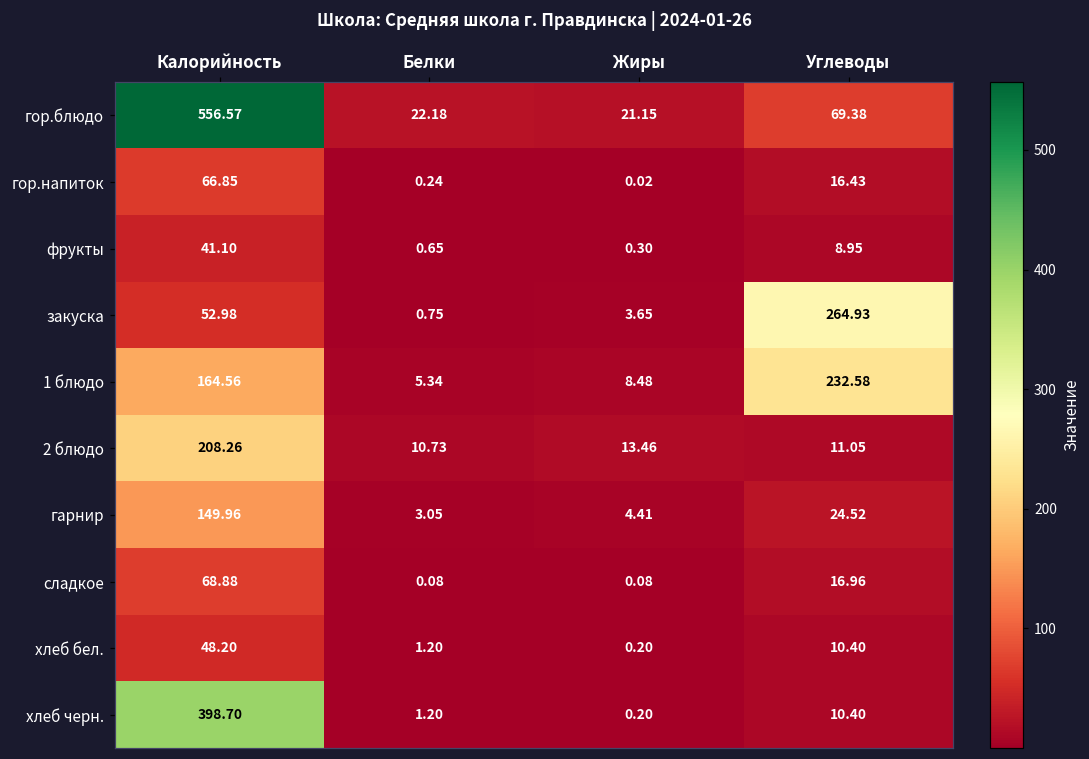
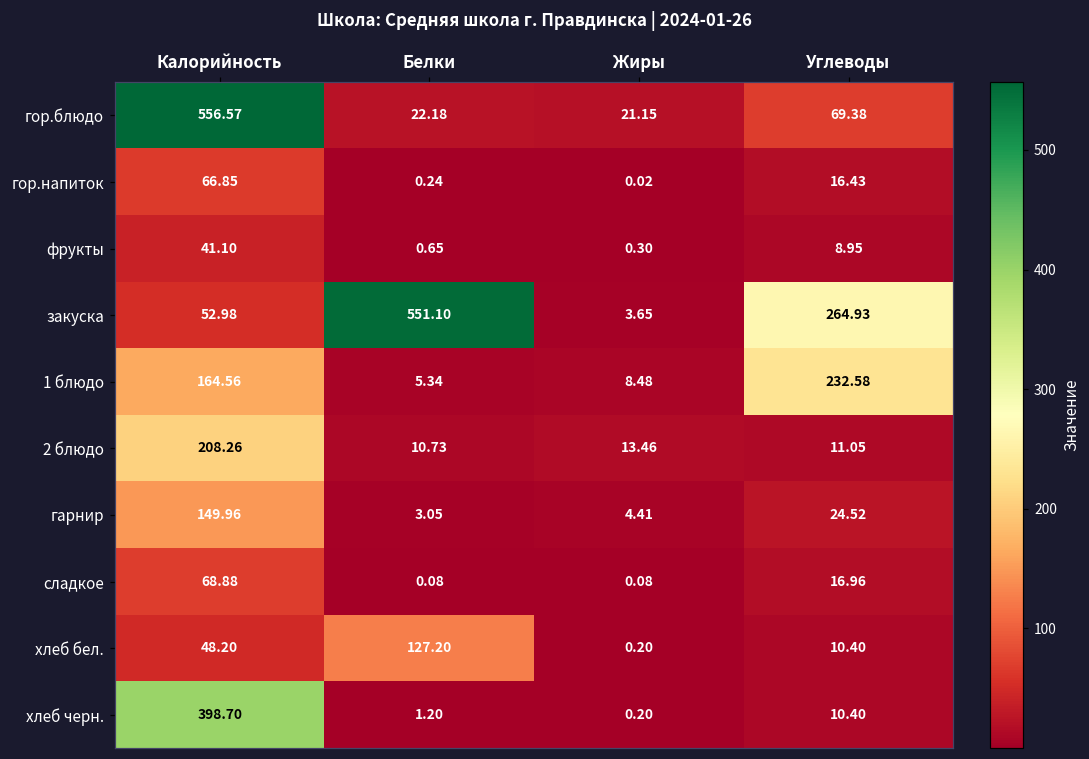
  {
    "гор.блюдо": {
      "Калорийность": 556.57,
      "Белки": 22.18,
      "Жиры": 21.15,
      "Углеводы": 69.38
    },
    "гор.напиток": {
      "Калорийность": 66.85,
      "Белки": 0.24,
      "Жиры": 0.02,
      "Углеводы": 16.43
    },
    "фрукты": {
      "Калорийность": 41.10,
      "Белки": 0.65,
      "Жиры": 0.30,
      "Углеводы": 8.95
    },
    "закуска": {
      "Калорийность": 52.98,
-     "Белки": 0.75,
+     "Белки": 551.10,
      "Жиры": 3.65,
      "Углеводы": 264.93
    },
    "1 блюдо": {
      "Калорийность": 164.56,
      "Белки": 5.34,
      "Жиры": 8.48,
      "Углеводы": 232.58
    },
    "2 блюдо": {
      "Калорийность": 208.26,
      "Белки": 10.73,
      "Жиры": 13.46,
      "Углеводы": 11.05
    },
    "гарнир": {
      "Калорийность": 149.96,
      "Белки": 3.05,
      "Жиры": 4.41,
      "Углеводы": 24.52
    },
    "сладкое": {
      "Калорийность": 68.88,
      "Белки": 0.08,
      "Жиры": 0.08,
      "Углеводы": 16.96
    },
    "хлеб бел.": {
      "Калорийность": 48.20,
-     "Белки": 1.20,
+     "Белки": 127.20,
      "Жиры": 0.20,
      "Углеводы": 10.40
    },
    "хлеб черн.": {
      "Калорийность": 398.70,
      "Белки": 1.20,
      "Жиры": 0.20,
      "Углеводы": 10.40
    }
  }
